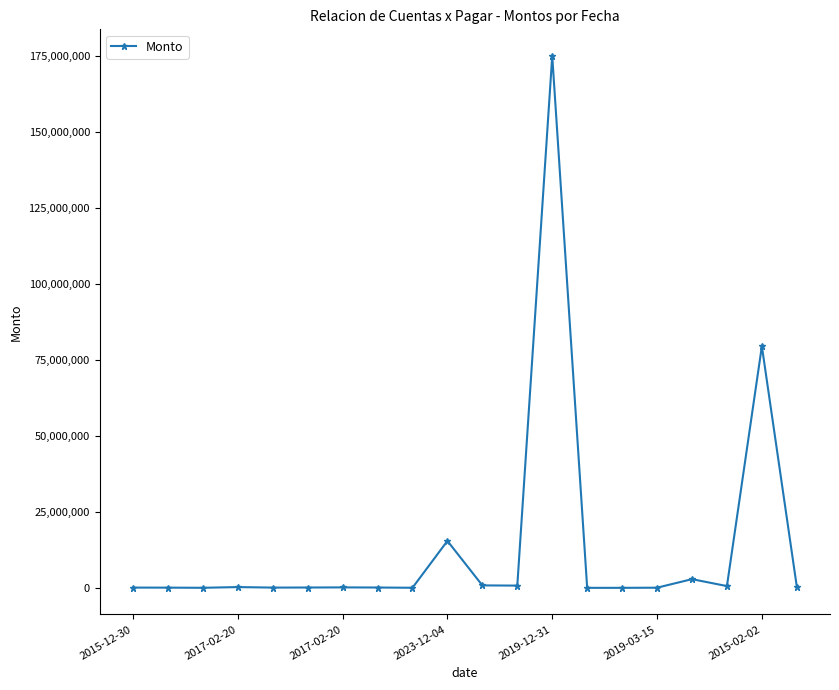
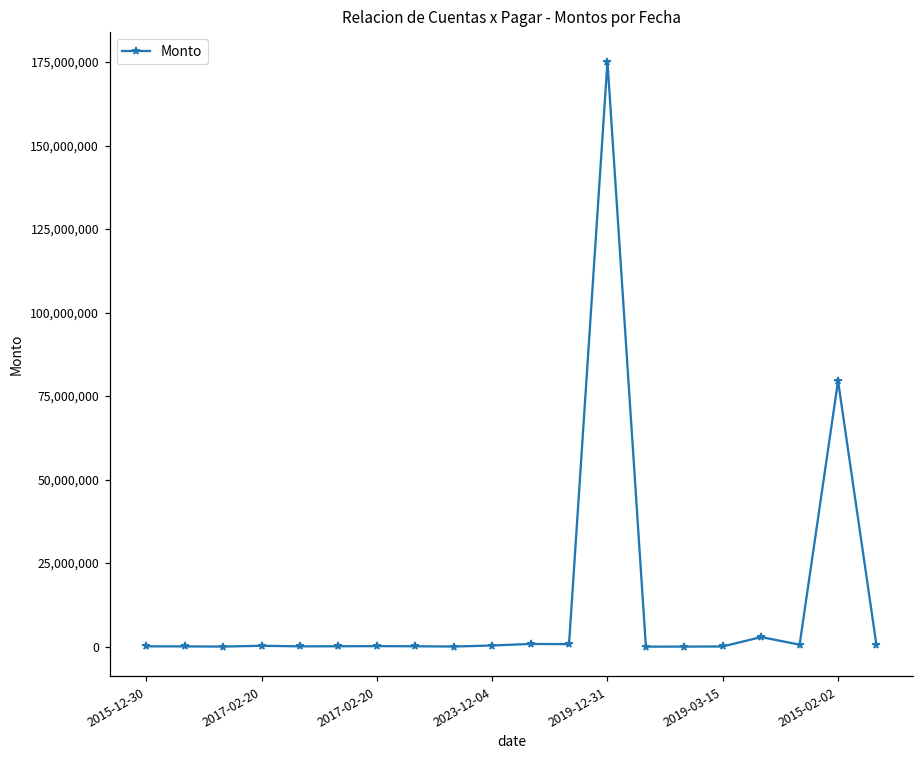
  {
    "2015-12-30": "0",
-   "2023-12-04": "15,000,000",
+   "2023-12-04": "0",
    "2019-12-31": "175,000,000",
    "2015-02-02": "80,000,000"
  }
